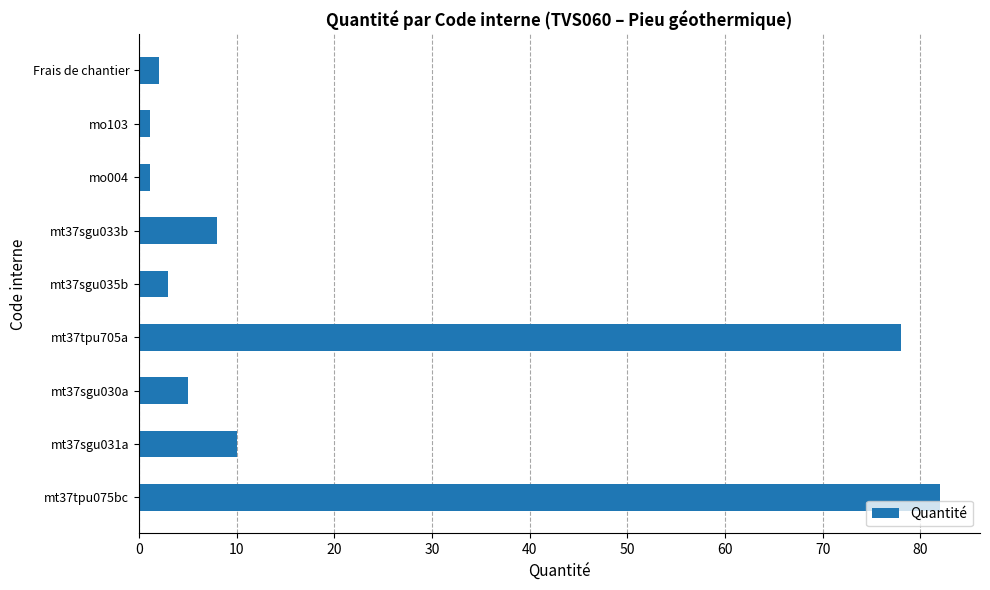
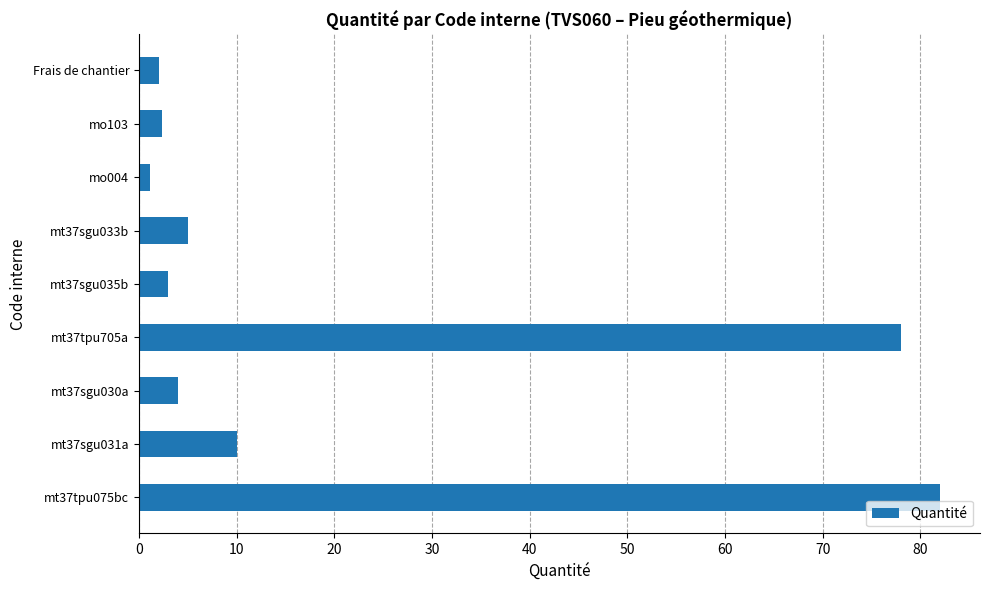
  {
    "Frais de chantier": 2,
-   "mo103": 1,
+   "mo103": 2,
    "mo004": 1,
-   "mt37sgu033b": 8,
+   "mt37sgu033b": 5,
    "mt37sgu035b": 3,
    "mt37tpu705a": 78,
-   "mt37sgu030a": 5,
+   "mt37sgu030a": 4,
    "mt37sgu031a": 10,
    "mt37tpu075bc": 82
  }
